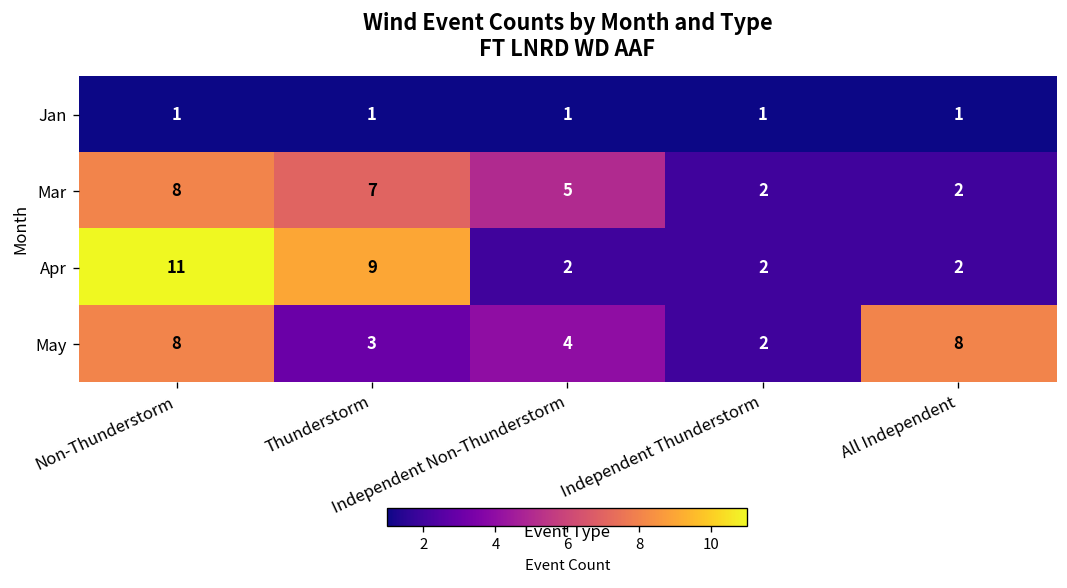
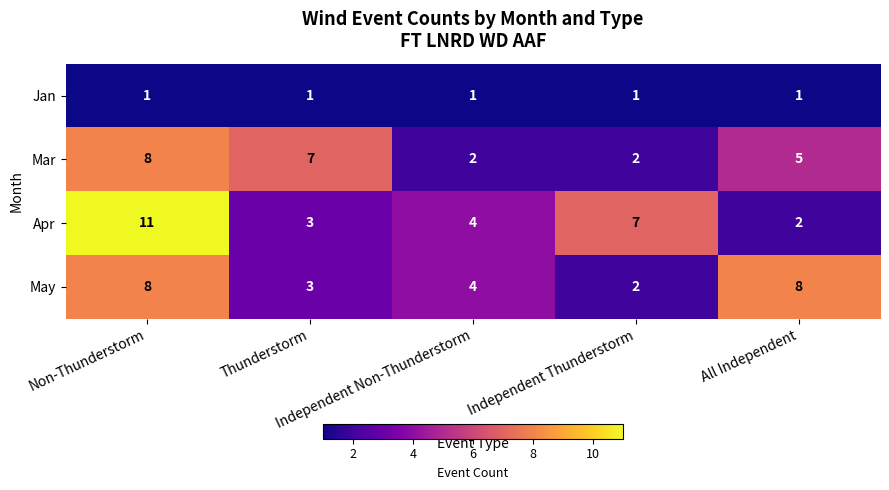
  {
    "Jan": {
      "Non-Thunderstorm": 1,
      "Thunderstorm": 1,
      "Independent Non-Thunderstorm": 1,
      "Independent Thunderstorm": 1,
      "All Independent": 1
    },
    "Mar": {
      "Non-Thunderstorm": 8,
      "Thunderstorm": 7,
-     "Independent Non-Thunderstorm": 5,
+     "Independent Non-Thunderstorm": 2,
      "Independent Thunderstorm": 2,
-     "All Independent": 2
+     "All Independent": 5
    },
    "Apr": {
      "Non-Thunderstorm": 11,
-     "Thunderstorm": 9,
-     "Independent Non-Thunderstorm": 2,
-     "Independent Thunderstorm": 2,
+     "Thunderstorm": 3,
+     "Independent Non-Thunderstorm": 4,
+     "Independent Thunderstorm": 7,
      "All Independent": 2
    },
    "May": {
      "Non-Thunderstorm": 8,
      "Thunderstorm": 3,
      "Independent Non-Thunderstorm": 4,
      "Independent Thunderstorm": 2,
      "All Independent": 8
    }
  }
